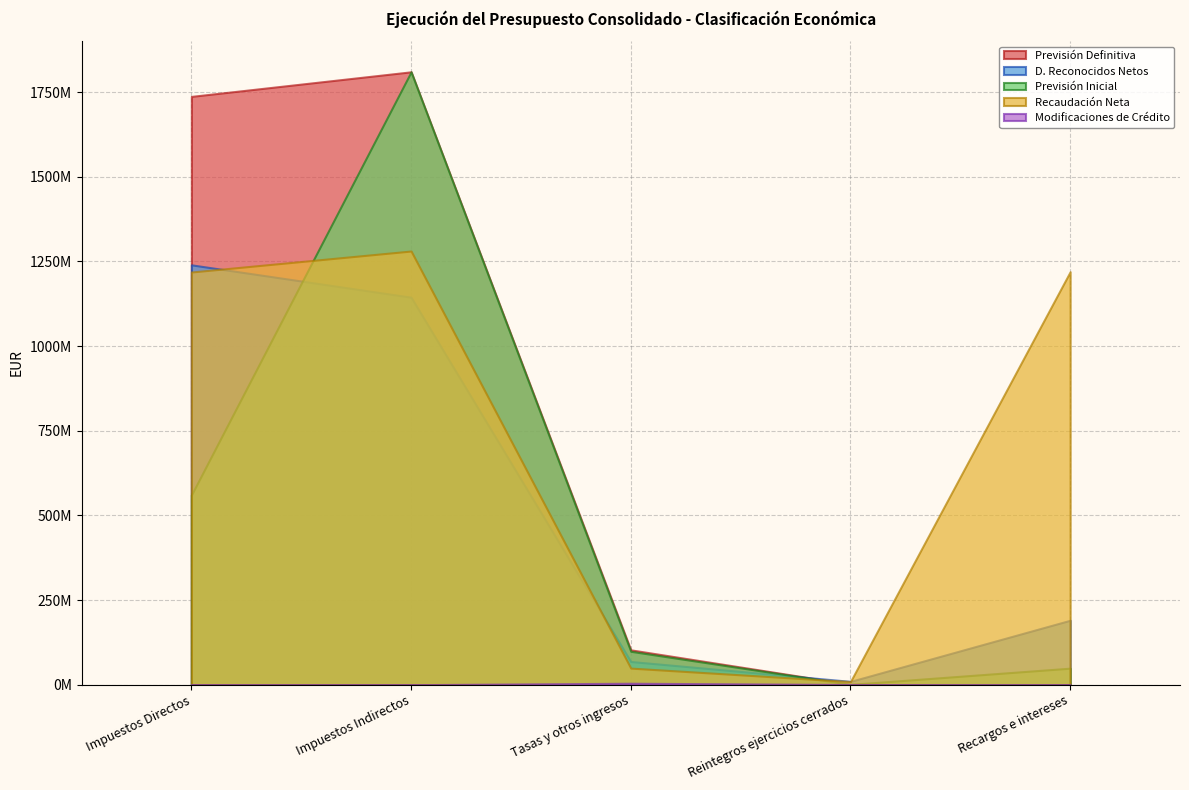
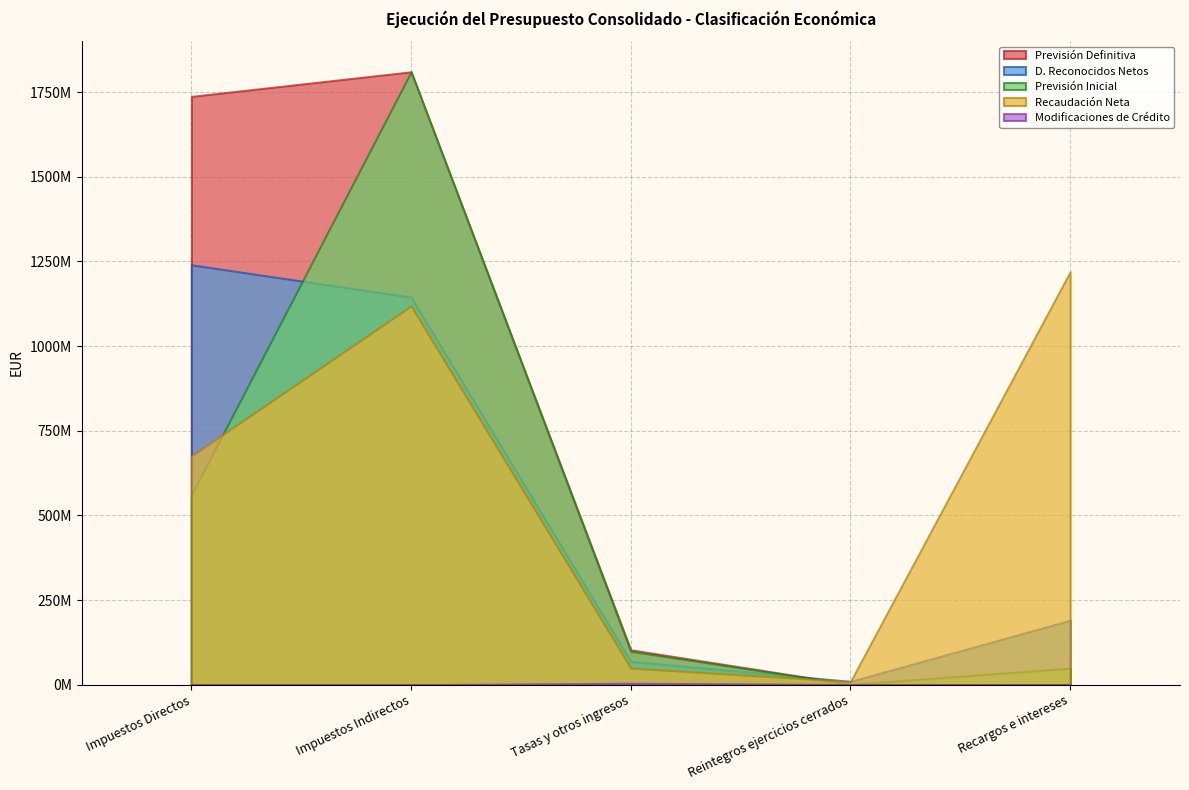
  {
    "Previsión Definitiva": {
      "Impuestos Directos": 1740000000
    },
    "D. Reconocidos Netos": {
      "Impuestos Directos": 1240000000,
      "Impuestos Indirectos": 1140000000,
      "Tasas y otros ingresos": 70000000,
      "Recargos e intereses": 190000000
    },
    "Previsión Inicial": {
      "Impuestos Directos": 560000000,
      "Recargos e intereses": 50000000
    },
    "Recaudación Neta": {
-     "Impuestos Directos": 1220000000,
-     "Impuestos Indirectos": 1280000000,
+     "Impuestos Directos": 680000000,
+     "Impuestos Indirectos": 1120000000,
      "Tasas y otros ingresos": 50000000,
      "Recargos e intereses": 1220000000
    },
    "Modificaciones de Crédito": {
      "Impuestos Directos": 0,
      "Impuestos Indirectos": 0
    }
  }
